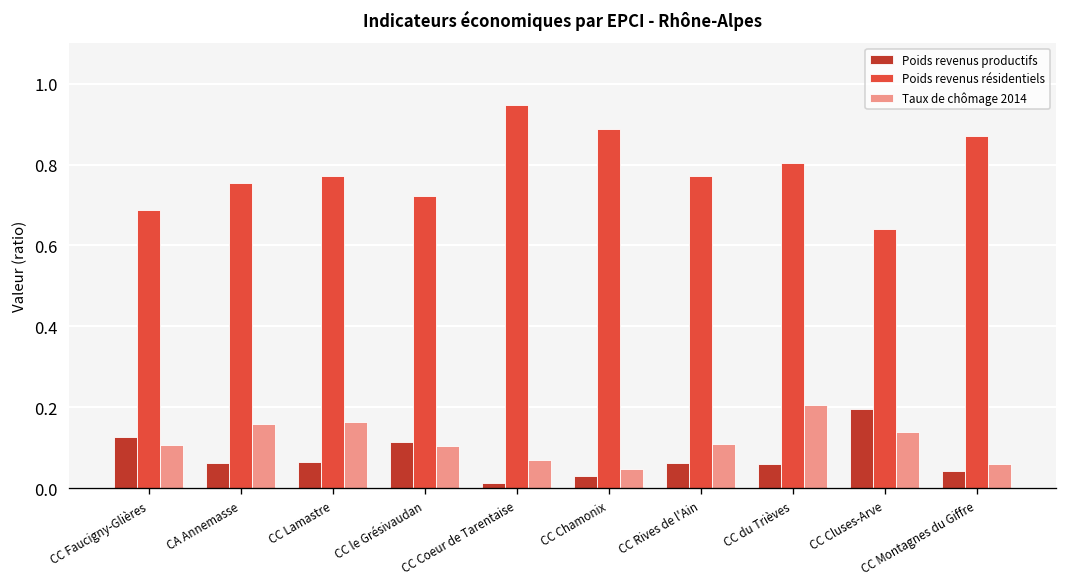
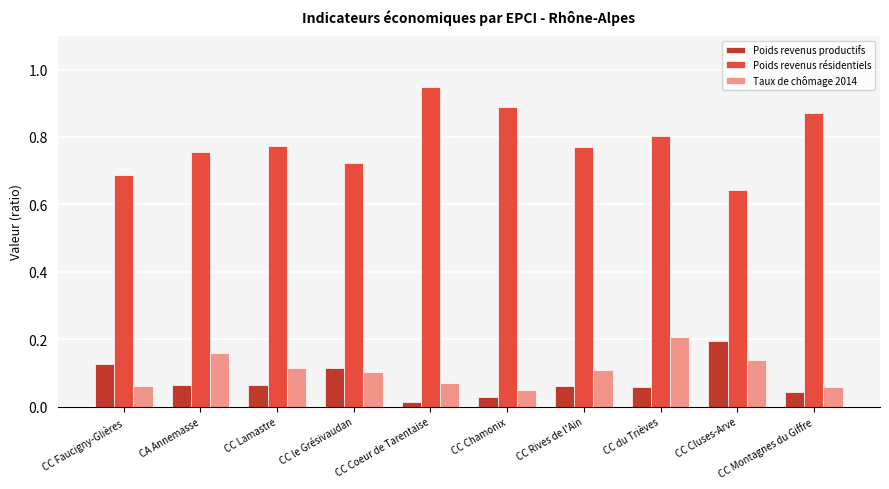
  {
    "Taux de chômage 2014": {
-     "CC Faucigny-Glières": 0.11,
+     "CC Faucigny-Glières": 0.06,
      "CA Annemasse": 0.16,
-     "CC Lamastre": 0.16,
+     "CC Lamastre": 0.11,
      "CC le Grésivaudan": 0.10,
      "CC Coeur de Tarentaise": 0.07,
      "CC Chamonix": 0.05,
      "CC Rives de l'Ain": 0.11,
      "CC du Trièves": 0.21,
      "CC Cluses-Arve": 0.14,
      "CC Montagnes du Giffre": 0.06
    }
  }
